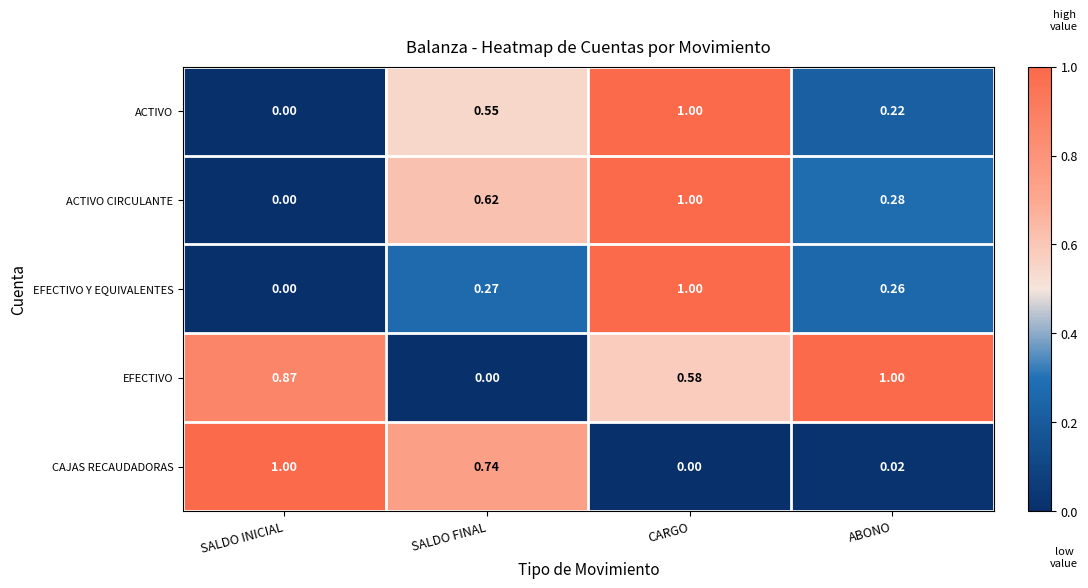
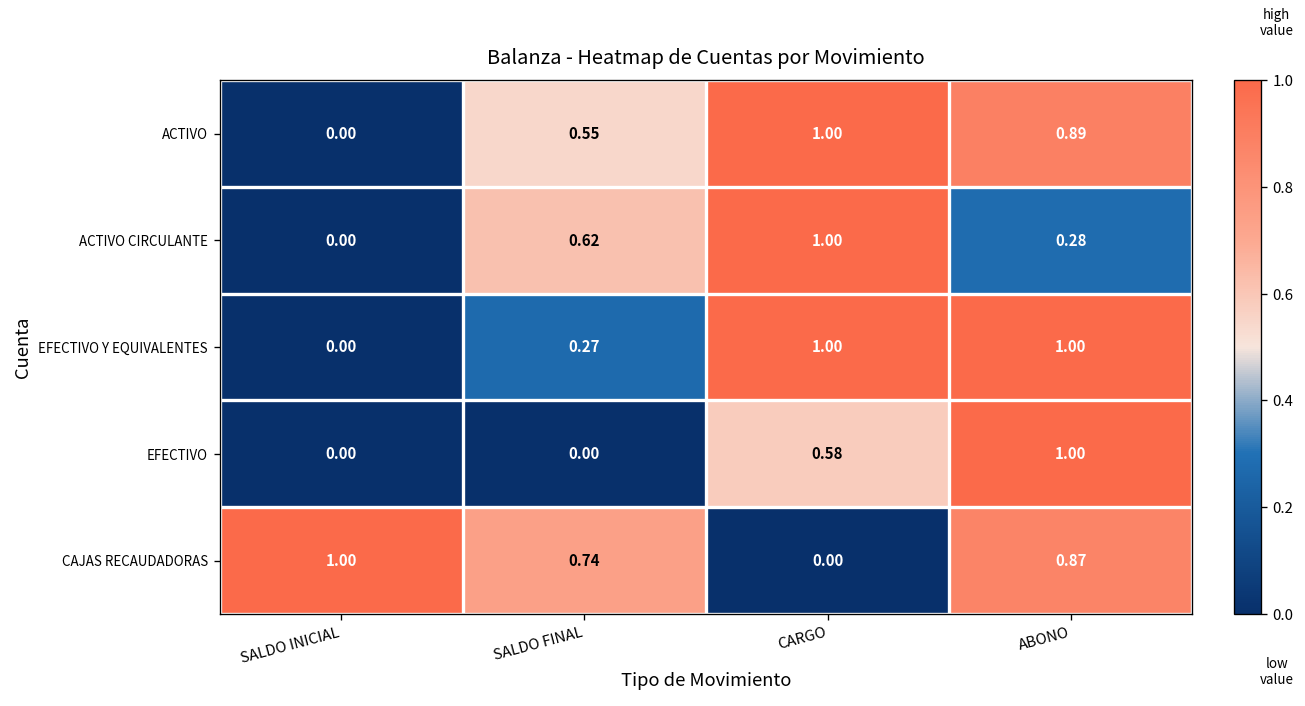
  {
    "ACTIVO": {
      "SALDO INICIAL": 0.00,
      "SALDO FINAL": 0.55,
      "CARGO": 1.00,
-     "ABONO": 0.22
+     "ABONO": 0.89
    },
    "ACTIVO CIRCULANTE": {
      "SALDO INICIAL": 0.00,
      "SALDO FINAL": 0.62,
      "CARGO": 1.00,
      "ABONO": 0.28
    },
    "EFECTIVO Y EQUIVALENTES": {
      "SALDO INICIAL": 0.00,
      "SALDO FINAL": 0.27,
      "CARGO": 1.00,
-     "ABONO": 0.26
+     "ABONO": 1.00
    },
    "EFECTIVO": {
-     "SALDO INICIAL": 0.87,
+     "SALDO INICIAL": 0.00,
      "SALDO FINAL": 0.00,
      "CARGO": 0.58,
      "ABONO": 1.00
    },
    "CAJAS RECAUDADORAS": {
      "SALDO INICIAL": 1.00,
      "SALDO FINAL": 0.74,
      "CARGO": 0.00,
-     "ABONO": 0.02
+     "ABONO": 0.87
    }
  }
